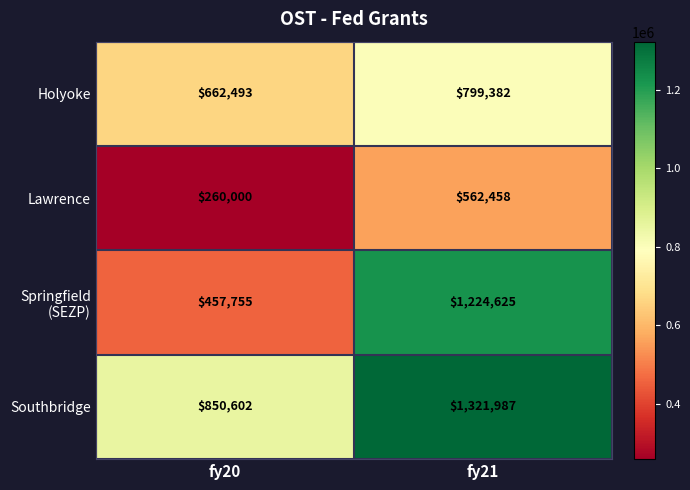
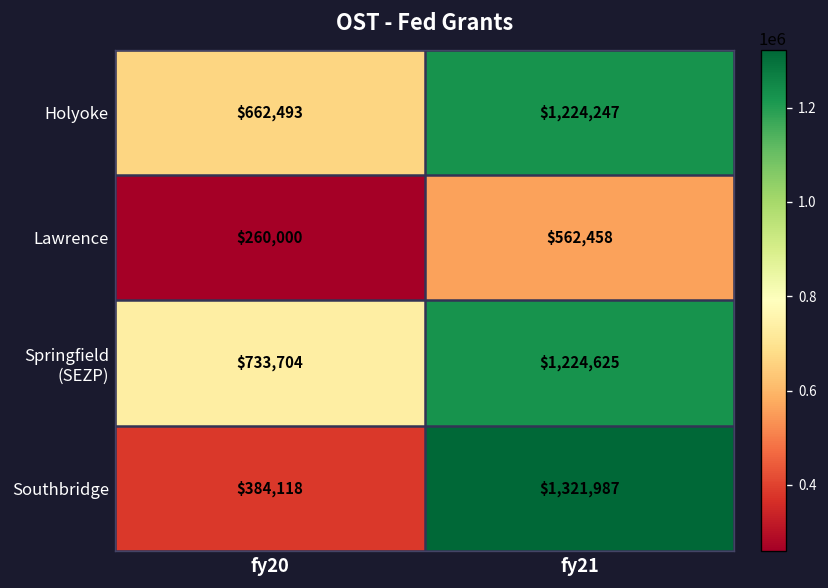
  {
    "Holyoke": {
      "fy20": "$662,493",
-     "fy21": "$799,382"
+     "fy21": "$1,224,247"
    },
    "Lawrence": {
      "fy20": "$260,000",
      "fy21": "$562,458"
    },
    "Springfield (SEZP)": {
-     "fy20": "$457,755",
+     "fy20": "$733,704",
      "fy21": "$1,224,625"
    },
    "Southbridge": {
-     "fy20": "$850,602",
+     "fy20": "$384,118",
      "fy21": "$1,321,987"
    }
  }
